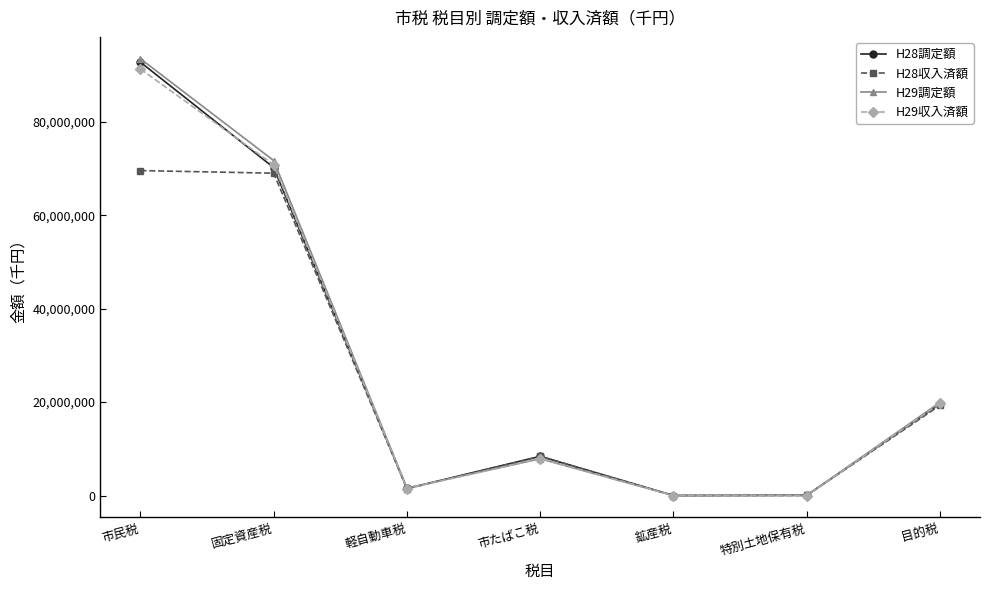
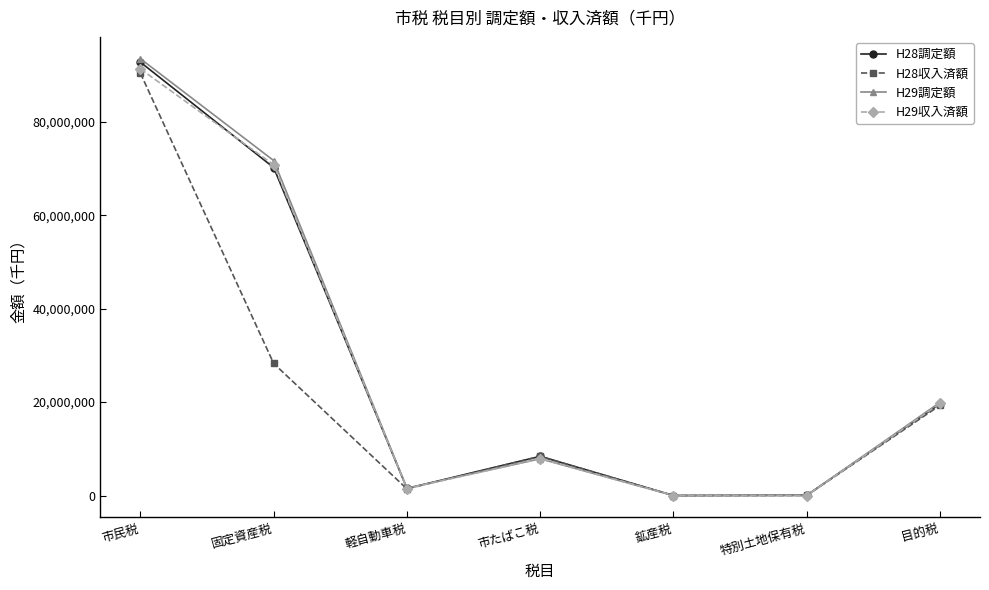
  {
    "H28調定額": {
      "市民税": "93,000,000",
      "固定資産税": "70,000,000"
    },
    "H28収入済額": {
-     "市民税": "70,000,000",
-     "固定資産税": "69,000,000"
+     "市民税": "90,000,000",
+     "固定資産税": "28,000,000"
    }
  }
